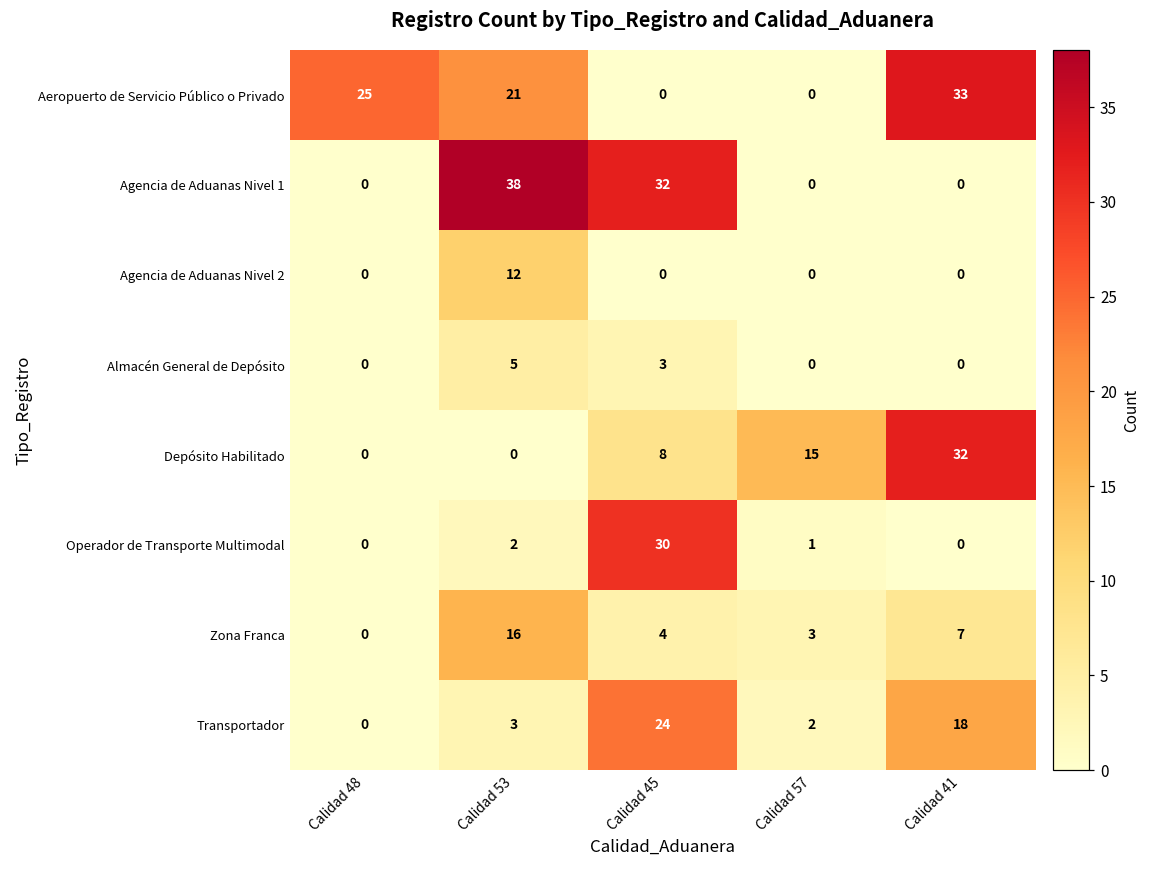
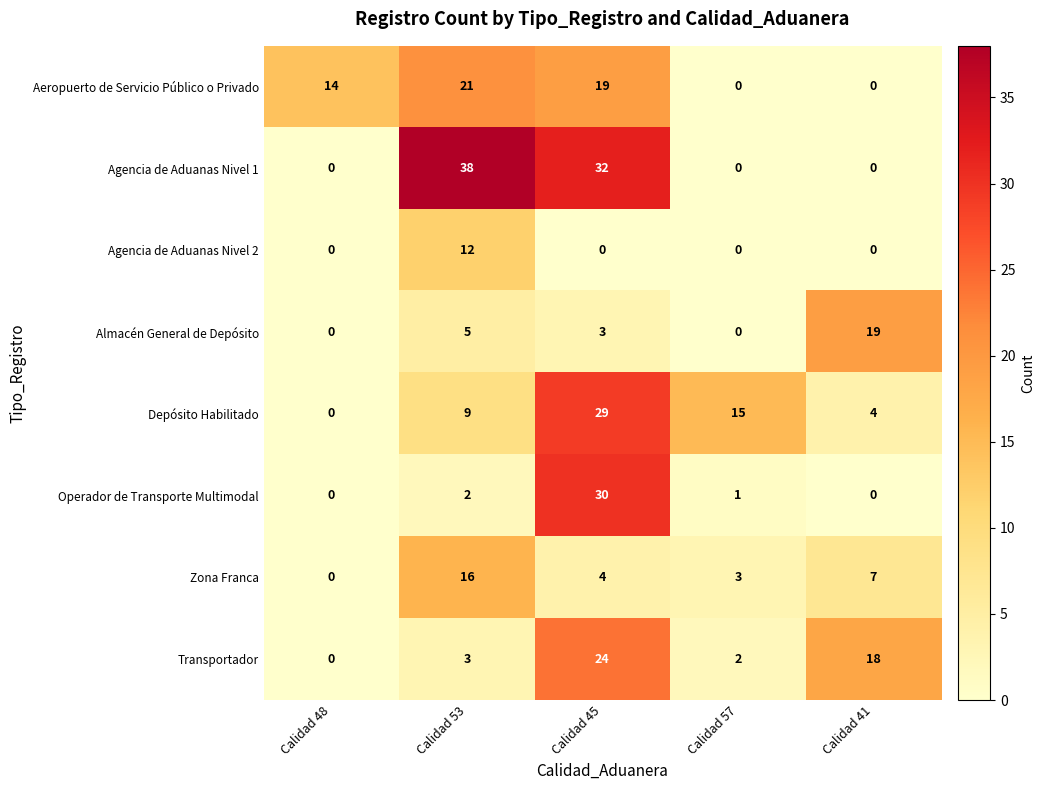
  {
    "Aeropuerto de Servicio Público o Privado": {
-     "Calidad 48": 25,
+     "Calidad 48": 14,
      "Calidad 53": 21,
-     "Calidad 45": 0,
+     "Calidad 45": 19,
      "Calidad 57": 0,
-     "Calidad 41": 33
+     "Calidad 41": 0
    },
    "Agencia de Aduanas Nivel 1": {
      "Calidad 48": 0,
      "Calidad 53": 38,
      "Calidad 45": 32,
      "Calidad 57": 0,
      "Calidad 41": 0
    },
    "Agencia de Aduanas Nivel 2": {
      "Calidad 48": 0,
      "Calidad 53": 12,
      "Calidad 45": 0,
      "Calidad 57": 0,
      "Calidad 41": 0
    },
    "Almacén General de Depósito": {
      "Calidad 48": 0,
      "Calidad 53": 5,
      "Calidad 45": 3,
      "Calidad 57": 0,
-     "Calidad 41": 0
+     "Calidad 41": 19
    },
    "Depósito Habilitado": {
      "Calidad 48": 0,
-     "Calidad 53": 0,
-     "Calidad 45": 8,
+     "Calidad 53": 9,
+     "Calidad 45": 29,
      "Calidad 57": 15,
-     "Calidad 41": 32
+     "Calidad 41": 4
    },
    "Operador de Transporte Multimodal": {
      "Calidad 48": 0,
      "Calidad 53": 2,
      "Calidad 45": 30,
      "Calidad 57": 1,
      "Calidad 41": 0
    },
    "Zona Franca": {
      "Calidad 48": 0,
      "Calidad 53": 16,
      "Calidad 45": 4,
      "Calidad 57": 3,
      "Calidad 41": 7
    },
    "Transportador": {
      "Calidad 48": 0,
      "Calidad 53": 3,
      "Calidad 45": 24,
      "Calidad 57": 2,
      "Calidad 41": 18
    }
  }
